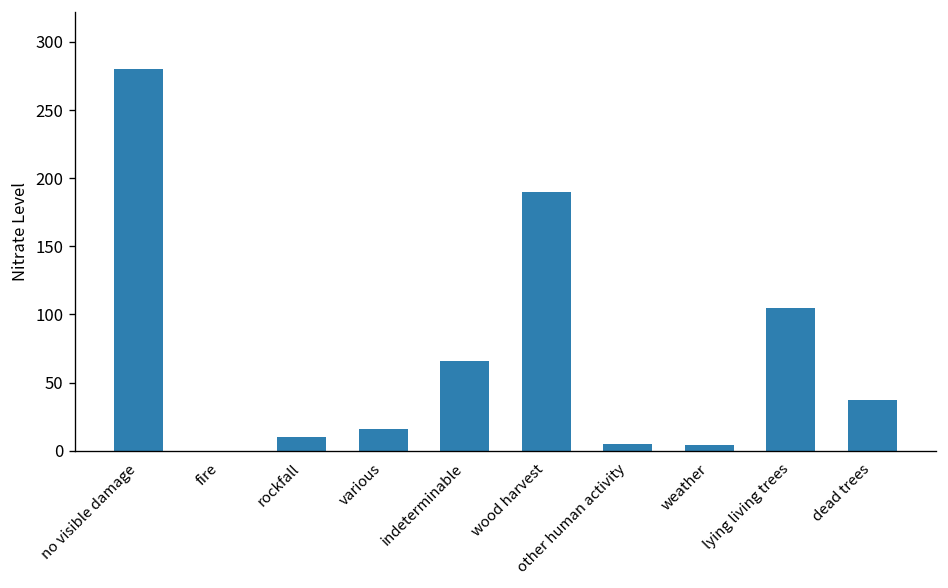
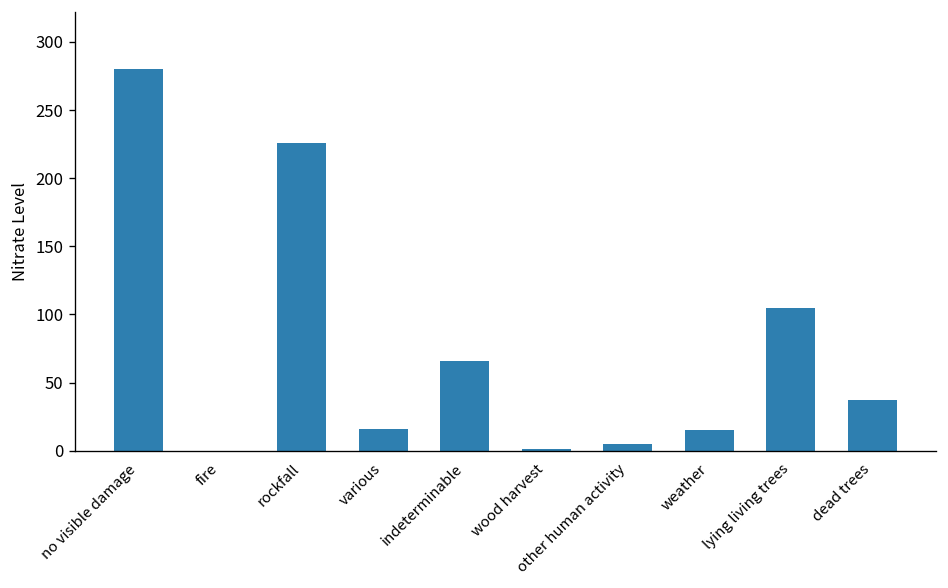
  {
    "no visible damage": 280,
    "fire": 0,
-   "rockfall": 10,
+   "rockfall": 226,
    "various": 16,
    "indeterminable": 66,
-   "wood harvest": 190,
+   "wood harvest": 1,
    "other human activity": 5,
-   "weather": 4,
+   "weather": 15,
    "lying living trees": 105,
    "dead trees": 37
  }
